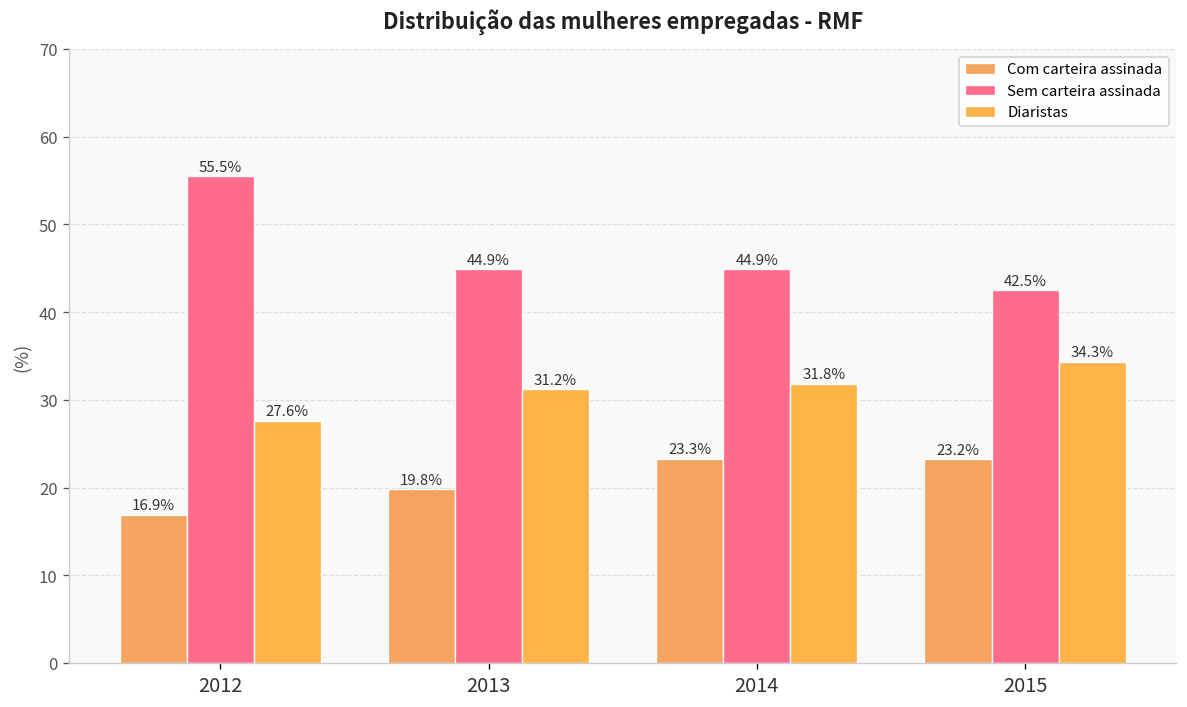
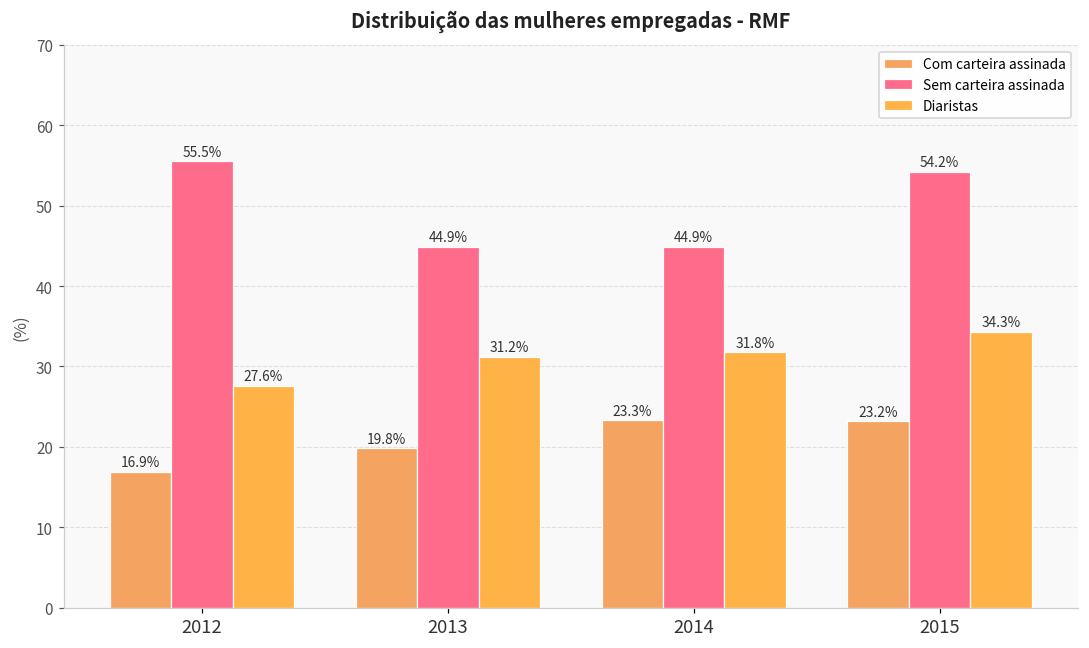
  {
    "Sem carteira assinada": {
      "2012": "55.5%",
      "2013": "44.9%",
      "2014": "44.9%",
-     "2015": "42.5%"
+     "2015": "54.2%"
    }
  }
